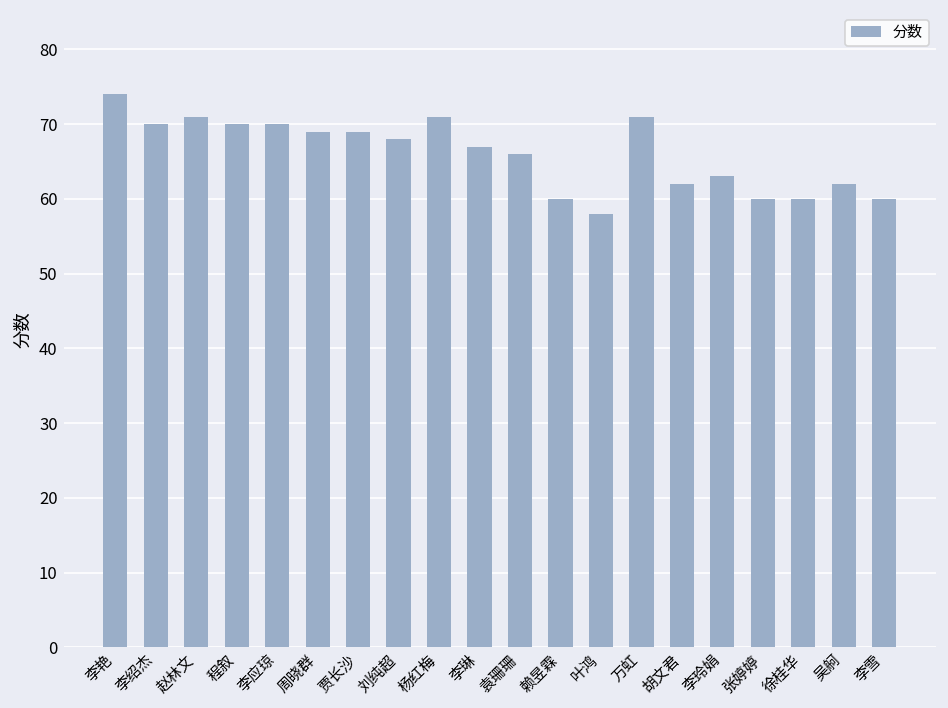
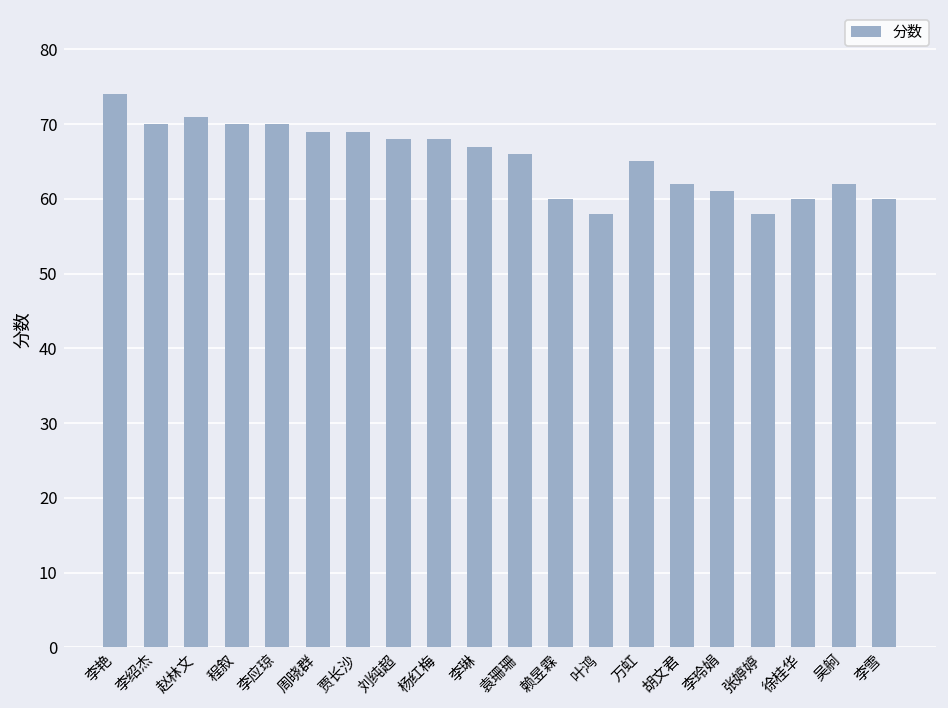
  {
    "李艳": 74,
    "李绍杰": 70,
    "赵林文": 71,
    "程叙": 70,
    "李应琼": 70,
    "周晓群": 69,
    "贾长沙": 69,
    "刘纯超": 68,
-   "杨红梅": 71,
+   "杨红梅": 68,
    "李琳": 67,
    "袁珊珊": 66,
    "赖昱霖": 60,
    "叶鸿": 58,
-   "万虹": 71,
+   "万虹": 65,
    "胡文君": 62,
-   "李玲娟": 63,
-   "张婷婷": 60,
+   "李玲娟": 61,
+   "张婷婷": 58,
    "徐桂华": 60,
    "吴舸": 62,
    "李雪": 60
  }
